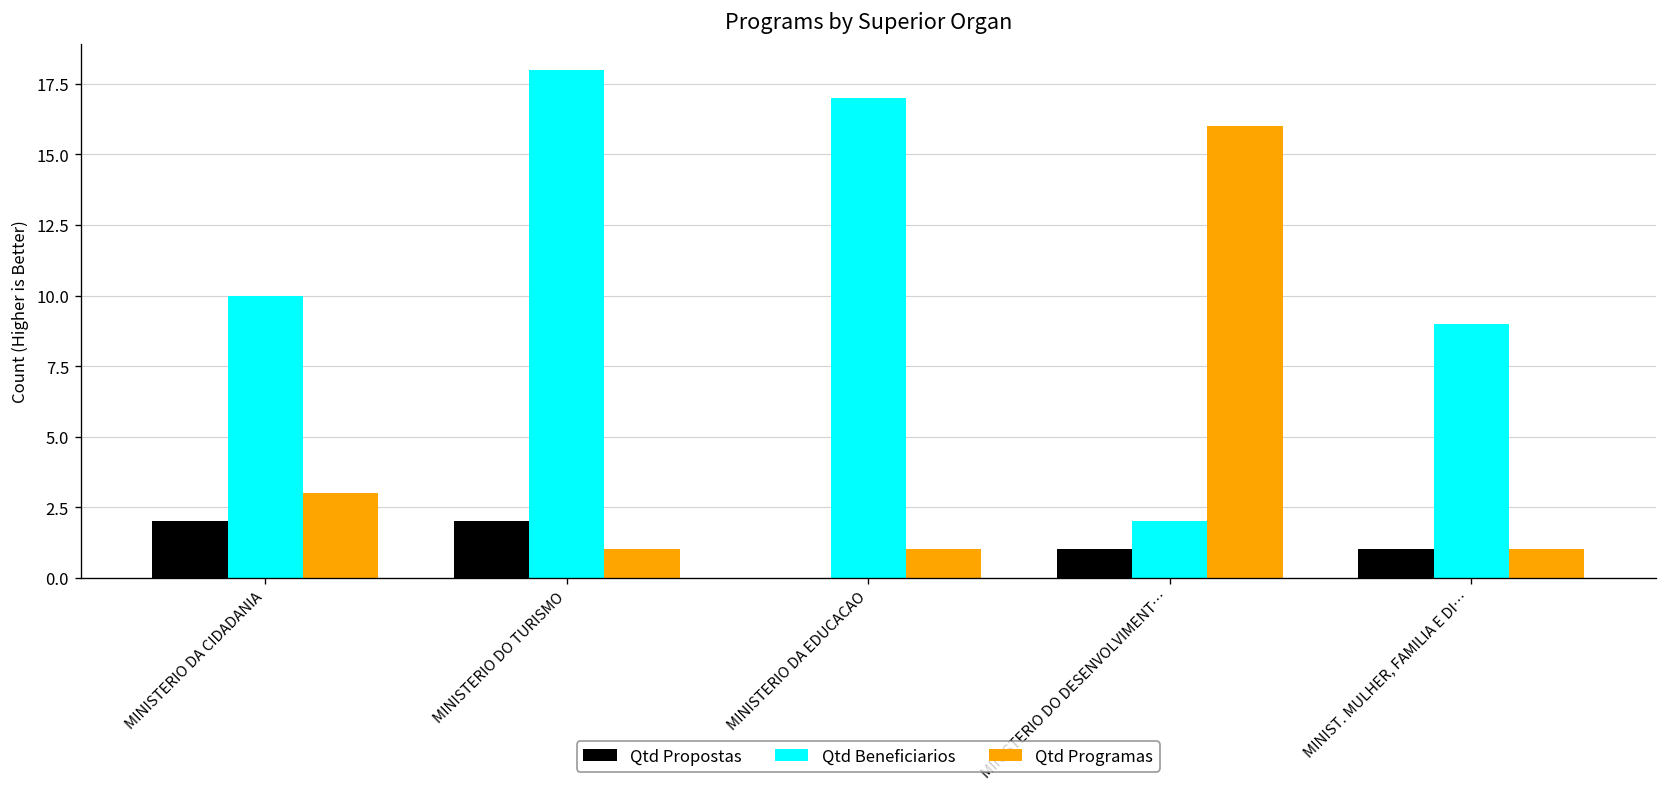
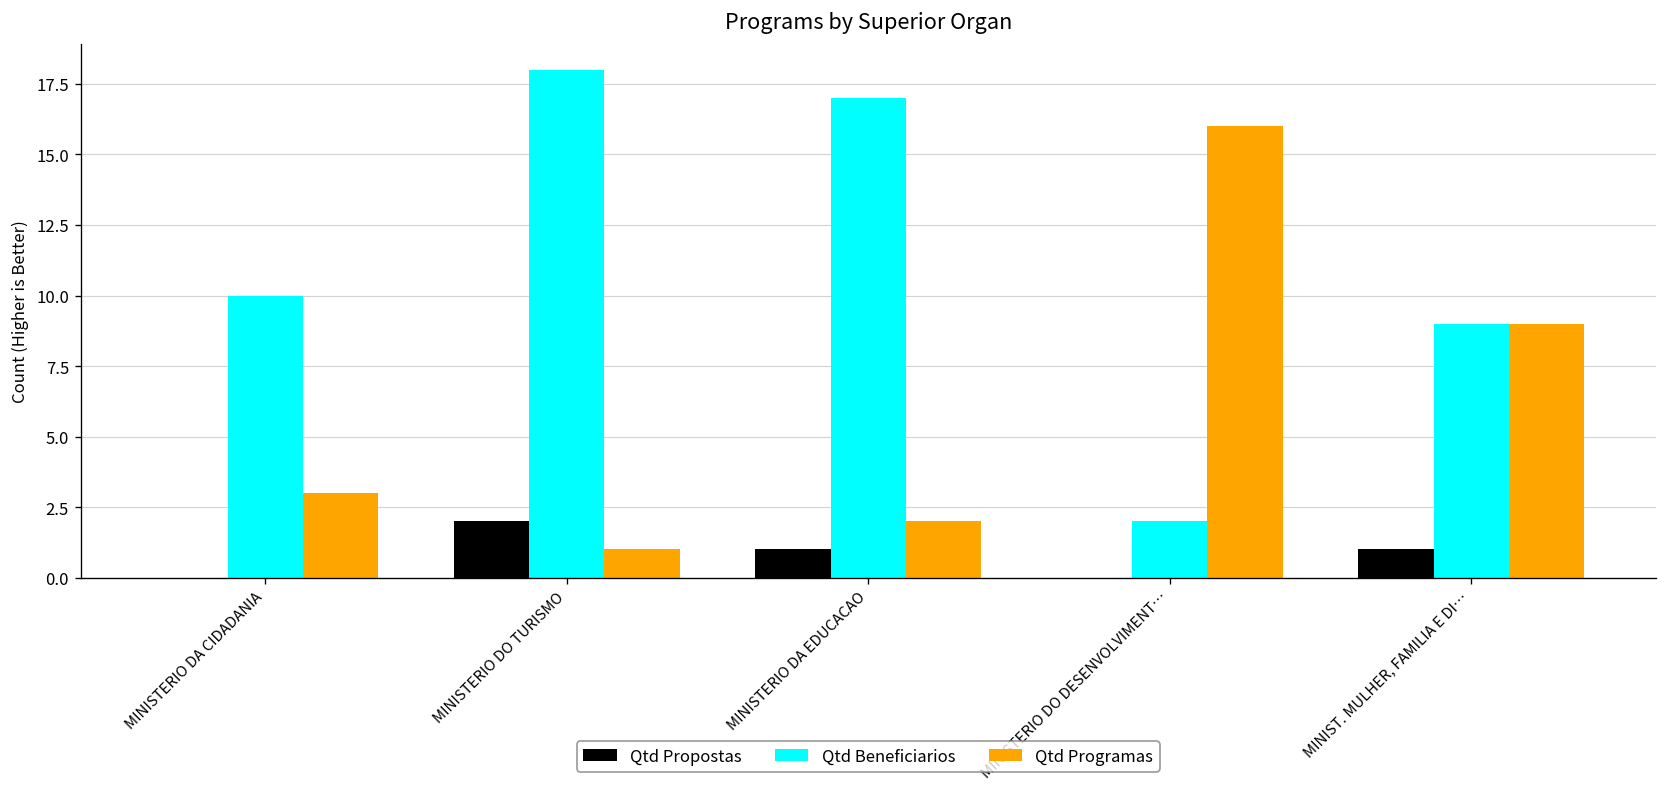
  {
    "Qtd Propostas": {
-     "MINISTERIO DA CIDADANIA": 2,
+     "MINISTERIO DA CIDADANIA": 0,
      "MINISTERIO DO TURISMO": 2,
-     "MINISTERIO DA EDUCACAO": 0,
-     "MINISTERIO DO DESENVOLVIMENT…": 1,
+     "MINISTERIO DA EDUCACAO": 1,
+     "MINISTERIO DO DESENVOLVIMENT…": 0,
      "MINIST. MULHER, FAMILIA E DI…": 1
    },
    "Qtd Beneficiarios": {
      "MINISTERIO DA CIDADANIA": 10,
      "MINISTERIO DO TURISMO": 18,
      "MINISTERIO DA EDUCACAO": 17,
      "MINISTERIO DO DESENVOLVIMENT…": 2,
      "MINIST. MULHER, FAMILIA E DI…": 9
    },
    "Qtd Programas": {
      "MINISTERIO DA CIDADANIA": 3,
      "MINISTERIO DO TURISMO": 1,
-     "MINISTERIO DA EDUCACAO": 1,
+     "MINISTERIO DA EDUCACAO": 2,
      "MINISTERIO DO DESENVOLVIMENT…": 16,
-     "MINIST. MULHER, FAMILIA E DI…": 1
+     "MINIST. MULHER, FAMILIA E DI…": 9
    }
  }
